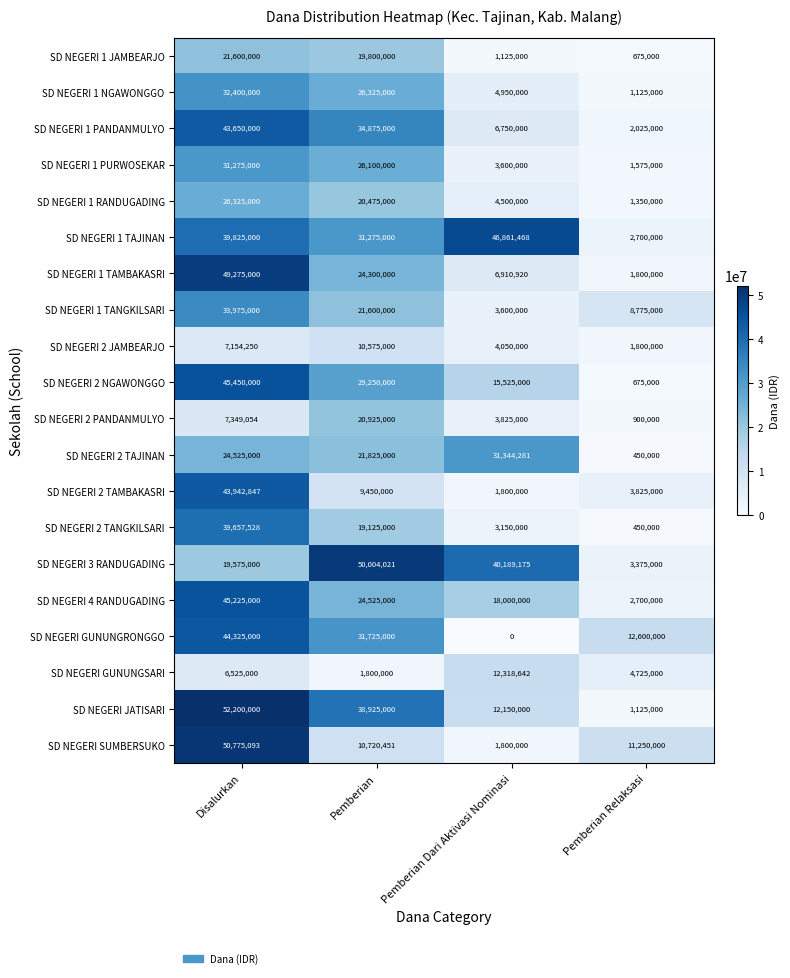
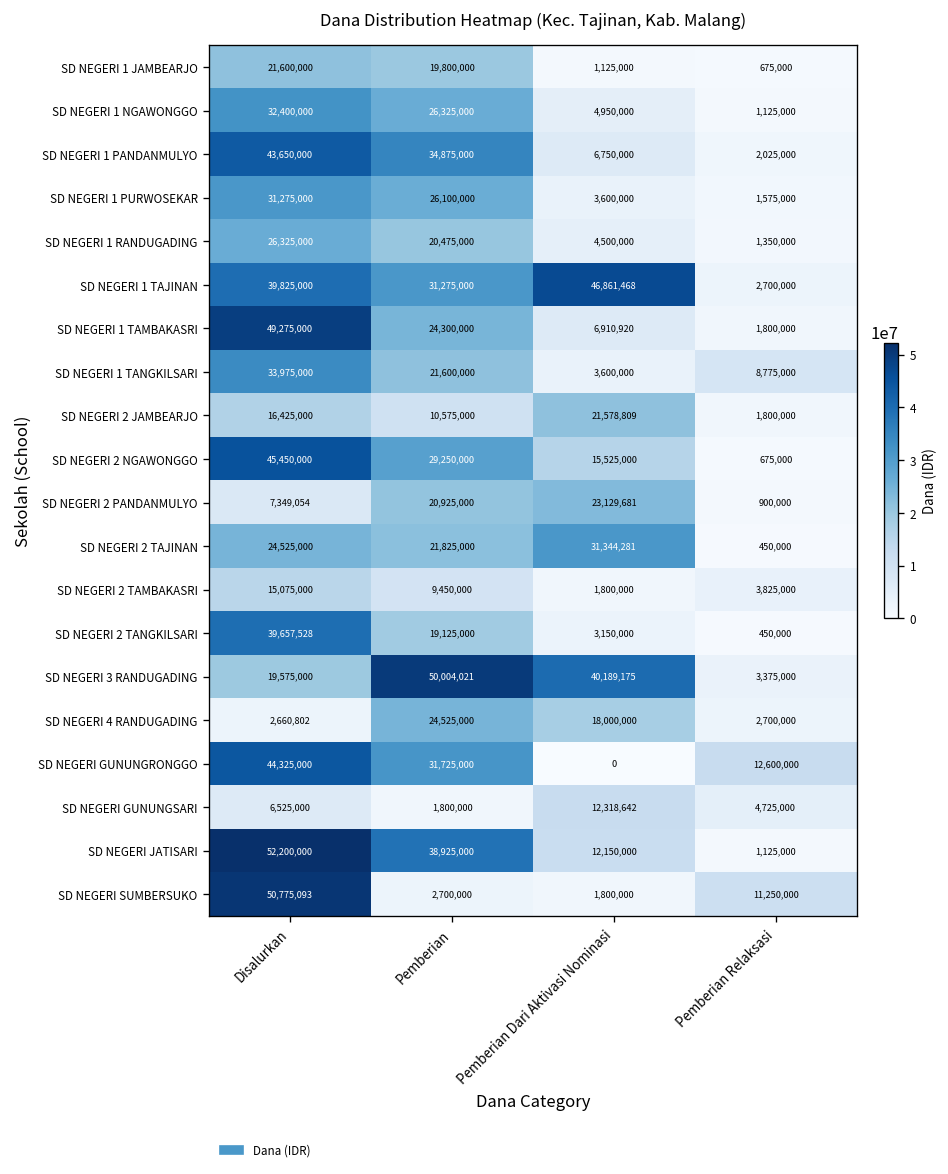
  {
    "SD NEGERI 1 JAMBEARJO": {
      "Disalurkan": "21,600,000",
      "Pemberian": "19,800,000",
      "Pemberian Dari Aktivasi Nominasi": "1,125,000",
      "Pemberian Relaksasi": "675,000"
    },
    "SD NEGERI 1 NGAWONGGO": {
      "Disalurkan": "32,400,000",
      "Pemberian": "26,325,000",
      "Pemberian Dari Aktivasi Nominasi": "4,950,000",
      "Pemberian Relaksasi": "1,125,000"
    },
    "SD NEGERI 1 PANDANMULYO": {
      "Disalurkan": "43,650,000",
      "Pemberian": "34,875,000",
      "Pemberian Dari Aktivasi Nominasi": "6,750,000",
      "Pemberian Relaksasi": "2,025,000"
    },
    "SD NEGERI 1 PURWOSEKAR": {
      "Disalurkan": "31,275,000",
      "Pemberian": "26,100,000",
      "Pemberian Dari Aktivasi Nominasi": "3,600,000",
      "Pemberian Relaksasi": "1,575,000"
    },
    "SD NEGERI 1 RANDUGADING": {
      "Disalurkan": "26,325,000",
      "Pemberian": "20,475,000",
      "Pemberian Dari Aktivasi Nominasi": "4,500,000",
      "Pemberian Relaksasi": "1,350,000"
    },
    "SD NEGERI 1 TAJINAN": {
      "Disalurkan": "39,825,000",
      "Pemberian": "31,275,000",
      "Pemberian Dari Aktivasi Nominasi": "46,861,468",
      "Pemberian Relaksasi": "2,700,000"
    },
    "SD NEGERI 1 TAMBAKASRI": {
      "Disalurkan": "49,275,000",
      "Pemberian": "24,300,000",
      "Pemberian Dari Aktivasi Nominasi": "6,910,920",
      "Pemberian Relaksasi": "1,800,000"
    },
    "SD NEGERI 1 TANGKILSARI": {
      "Disalurkan": "33,975,000",
      "Pemberian": "21,600,000",
      "Pemberian Dari Aktivasi Nominasi": "3,600,000",
      "Pemberian Relaksasi": "8,775,000"
    },
    "SD NEGERI 2 JAMBEARJO": {
-     "Disalurkan": "7,154,250",
+     "Disalurkan": "16,425,000",
      "Pemberian": "10,575,000",
-     "Pemberian Dari Aktivasi Nominasi": "4,050,000",
+     "Pemberian Dari Aktivasi Nominasi": "21,578,809",
      "Pemberian Relaksasi": "1,800,000"
    },
    "SD NEGERI 2 NGAWONGGO": {
      "Disalurkan": "45,450,000",
      "Pemberian": "29,250,000",
      "Pemberian Dari Aktivasi Nominasi": "15,525,000",
      "Pemberian Relaksasi": "675,000"
    },
    "SD NEGERI 2 PANDANMULYO": {
      "Disalurkan": "7,349,054",
      "Pemberian": "20,925,000",
-     "Pemberian Dari Aktivasi Nominasi": "3,825,000",
+     "Pemberian Dari Aktivasi Nominasi": "23,129,681",
      "Pemberian Relaksasi": "900,000"
    },
    "SD NEGERI 2 TAJINAN": {
      "Disalurkan": "24,525,000",
      "Pemberian": "21,825,000",
      "Pemberian Dari Aktivasi Nominasi": "31,344,281",
      "Pemberian Relaksasi": "450,000"
    },
    "SD NEGERI 2 TAMBAKASRI": {
-     "Disalurkan": "43,942,847",
+     "Disalurkan": "15,075,000",
      "Pemberian": "9,450,000",
      "Pemberian Dari Aktivasi Nominasi": "1,800,000",
      "Pemberian Relaksasi": "3,825,000"
    },
    "SD NEGERI 2 TANGKILSARI": {
      "Disalurkan": "39,657,528",
      "Pemberian": "19,125,000",
      "Pemberian Dari Aktivasi Nominasi": "3,150,000",
      "Pemberian Relaksasi": "450,000"
    },
    "SD NEGERI 3 RANDUGADING": {
      "Disalurkan": "19,575,000",
      "Pemberian": "50,004,021",
      "Pemberian Dari Aktivasi Nominasi": "40,189,175",
      "Pemberian Relaksasi": "3,375,000"
    },
    "SD NEGERI 4 RANDUGADING": {
-     "Disalurkan": "45,225,000",
+     "Disalurkan": "2,660,802",
      "Pemberian": "24,525,000",
      "Pemberian Dari Aktivasi Nominasi": "18,000,000",
      "Pemberian Relaksasi": "2,700,000"
    },
    "SD NEGERI GUNUNGRONGGO": {
      "Disalurkan": "44,325,000",
      "Pemberian": "31,725,000",
      "Pemberian Dari Aktivasi Nominasi": "0",
      "Pemberian Relaksasi": "12,600,000"
    },
    "SD NEGERI GUNUNGSARI": {
      "Disalurkan": "6,525,000",
      "Pemberian": "1,800,000",
      "Pemberian Dari Aktivasi Nominasi": "12,318,642",
      "Pemberian Relaksasi": "4,725,000"
    },
    "SD NEGERI JATISARI": {
      "Disalurkan": "52,200,000",
      "Pemberian": "38,925,000",
      "Pemberian Dari Aktivasi Nominasi": "12,150,000",
      "Pemberian Relaksasi": "1,125,000"
    },
    "SD NEGERI SUMBERSUKO": {
      "Disalurkan": "50,775,093",
-     "Pemberian": "10,720,451",
+     "Pemberian": "2,700,000",
      "Pemberian Dari Aktivasi Nominasi": "1,800,000",
      "Pemberian Relaksasi": "11,250,000"
    }
  }
